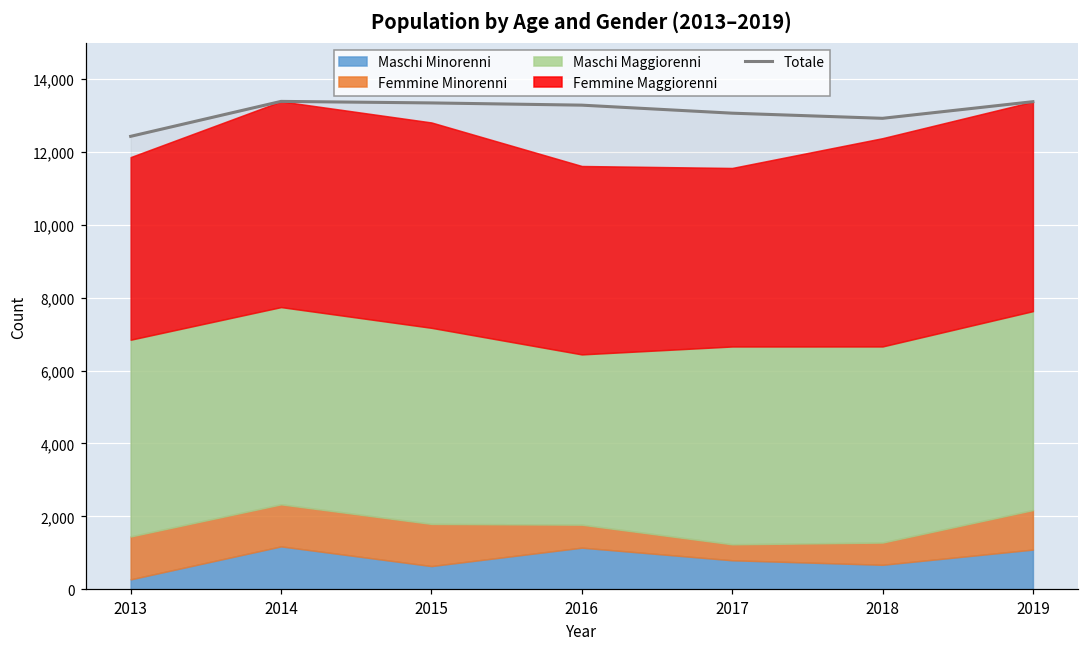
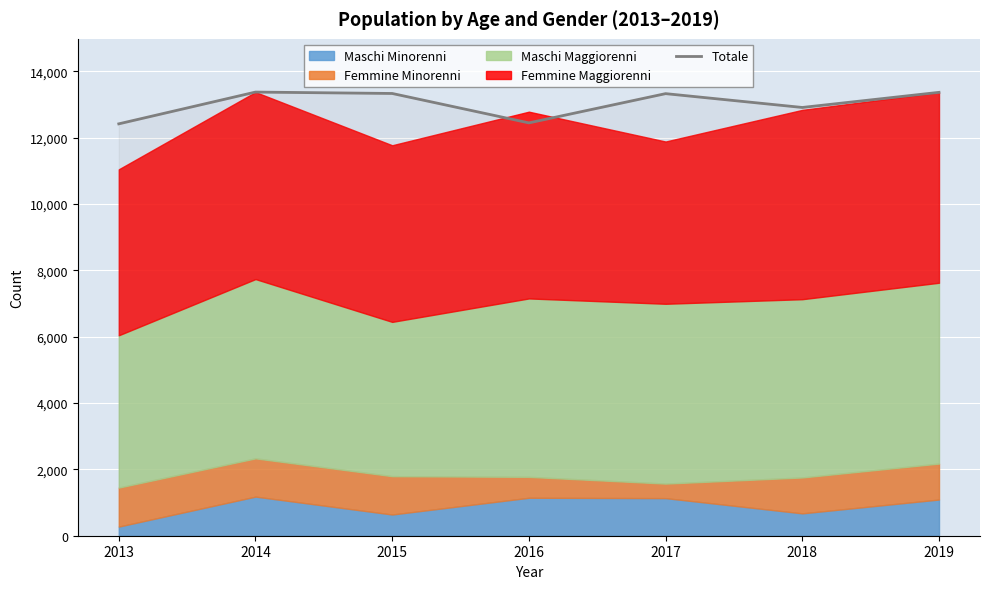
  {
    "Totale": {
      "2013": "12,400",
      "2015": "13,300",
-     "2016": "13,300",
-     "2017": "13,100"
+     "2016": "12,500",
+     "2017": "13,300"
    },
    "Maschi Minorenni": {
      "2013": "300",
      "2014": "1,200",
      "2015": "600",
      "2016": "1,100",
-     "2017": "800",
+     "2017": "1,100",
      "2018": "700",
      "2019": "1,100"
    },
    "Femmine Minorenni": {
      "2013": "1,200",
      "2014": "1,200",
      "2015": "1,200",
      "2016": "600",
      "2017": "400",
-     "2018": "600",
+     "2018": "1,100",
      "2019": "1,100"
    },
    "Maschi Maggiorenni": {
-     "2013": "5,400",
+     "2013": "4,600",
      "2014": "5,400",
-     "2015": "5,400",
-     "2016": "4,700",
+     "2015": "4,700",
+     "2016": "5,400",
      "2017": "5,400",
      "2018": "5,400",
      "2019": "5,500"
    },
    "Femmine Maggiorenni": {
      "2013": "5,000",
-     "2015": "5,600",
-     "2016": "5,200",
+     "2015": "5,300",
+     "2016": "5,600",
      "2017": "4,900"
    }
  }
